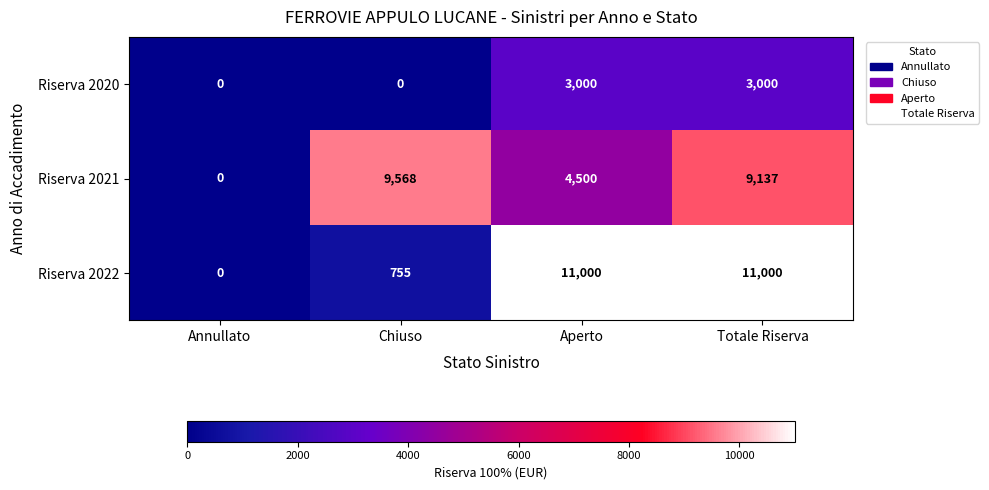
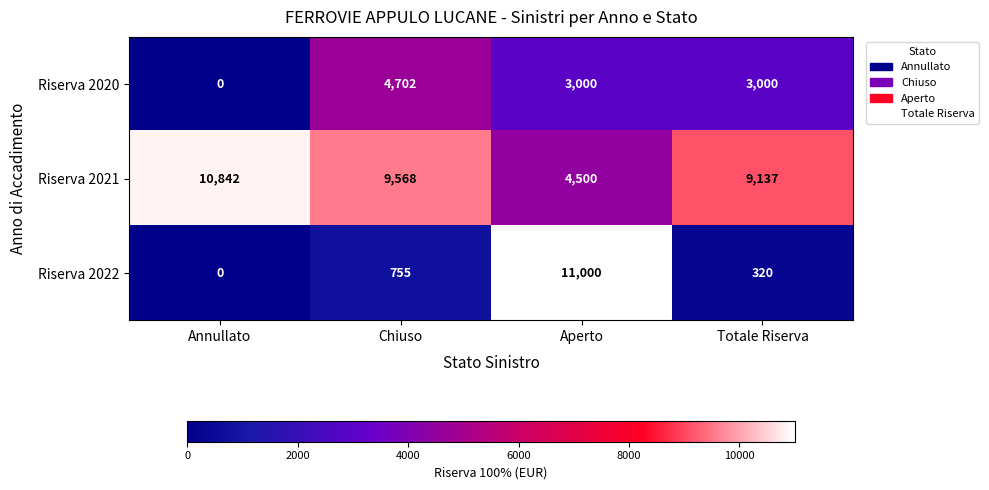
  {
    "Riserva 2020": {
      "Annullato": "0",
-     "Chiuso": "0",
+     "Chiuso": "4,702",
      "Aperto": "3,000",
      "Totale Riserva": "3,000"
    },
    "Riserva 2021": {
-     "Annullato": "0",
+     "Annullato": "10,842",
      "Chiuso": "9,568",
      "Aperto": "4,500",
      "Totale Riserva": "9,137"
    },
    "Riserva 2022": {
      "Annullato": "0",
      "Chiuso": "755",
      "Aperto": "11,000",
-     "Totale Riserva": "11,000"
+     "Totale Riserva": "320"
    }
  }
